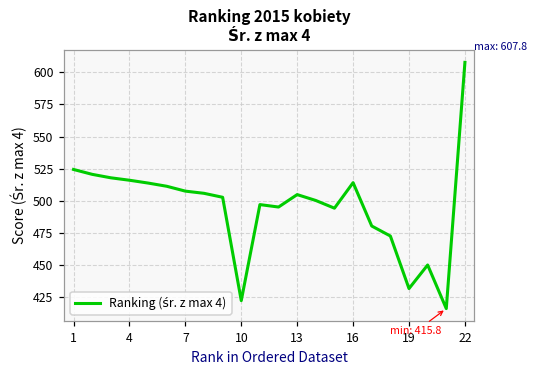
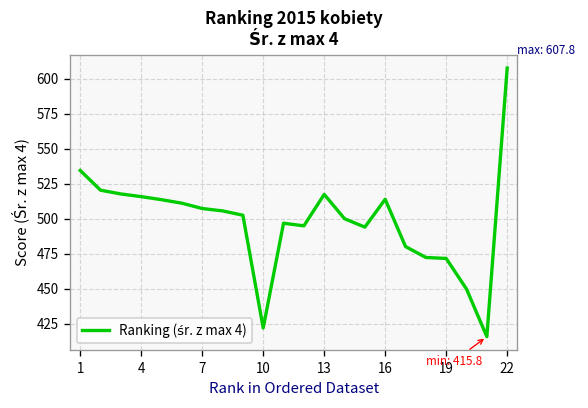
  {
-   "1": 524,
+   "1": 535,
    "4": 516,
    "7": 507,
    "10": 422,
-   "13": 505,
+   "13": 518,
    "16": 514,
-   "19": 431
+   "19": 472
  }
